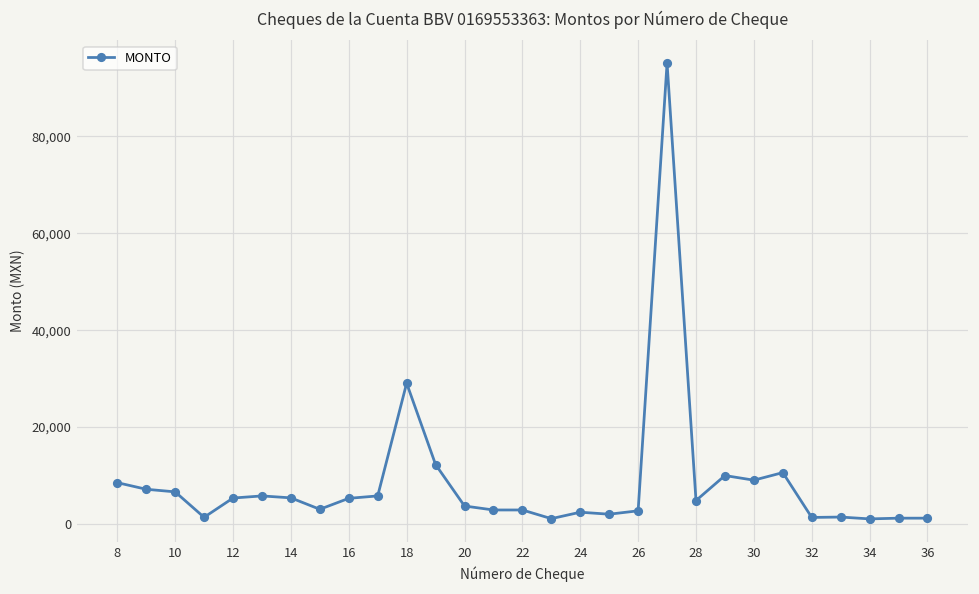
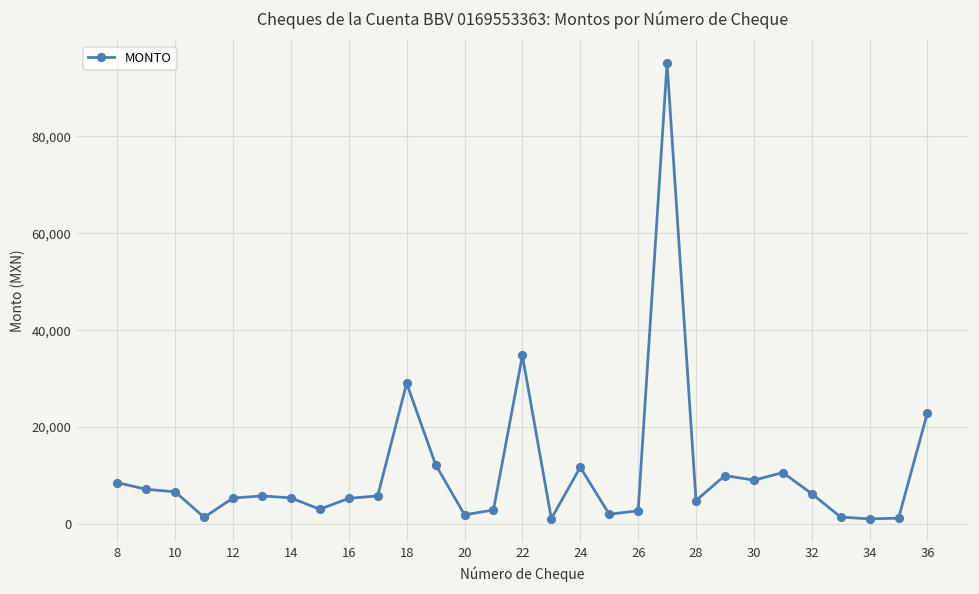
  {
    "8": "9,000",
    "10": "7,000",
    "12": "5,000",
    "14": "5,000",
    "16": "5,000",
    "18": "29,000",
-   "20": "4,000",
-   "22": "3,000",
-   "24": "2,000",
+   "20": "2,000",
+   "22": "35,000",
+   "24": "12,000",
    "26": "3,000",
    "28": "5,000",
    "30": "9,000",
-   "32": "1,000",
+   "32": "6,000",
    "34": "1,000",
-   "36": "1,000"
+   "36": "23,000"
  }
